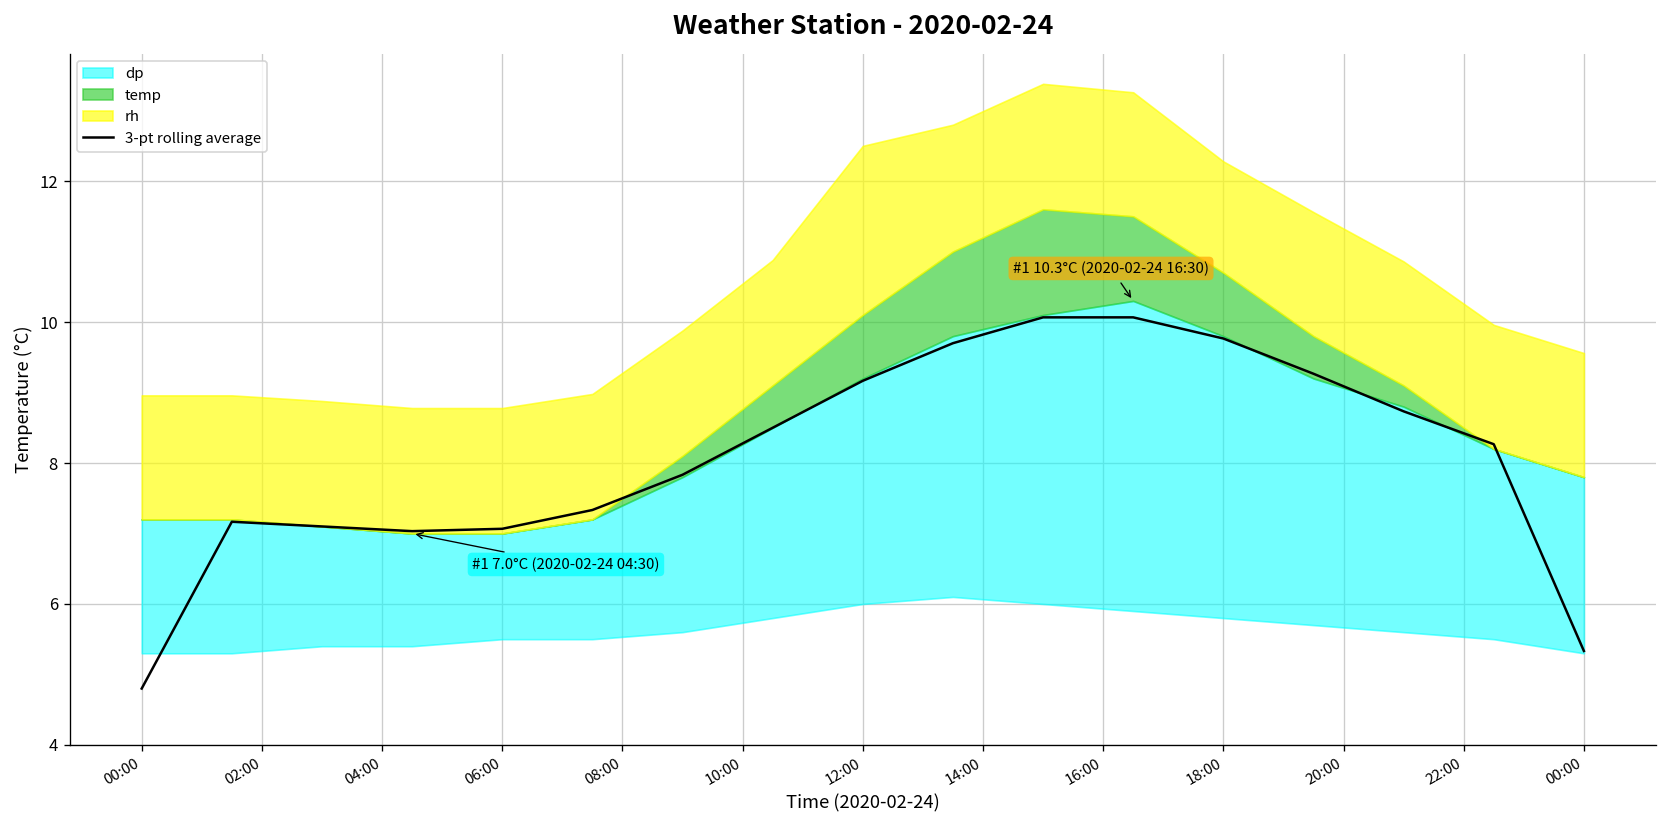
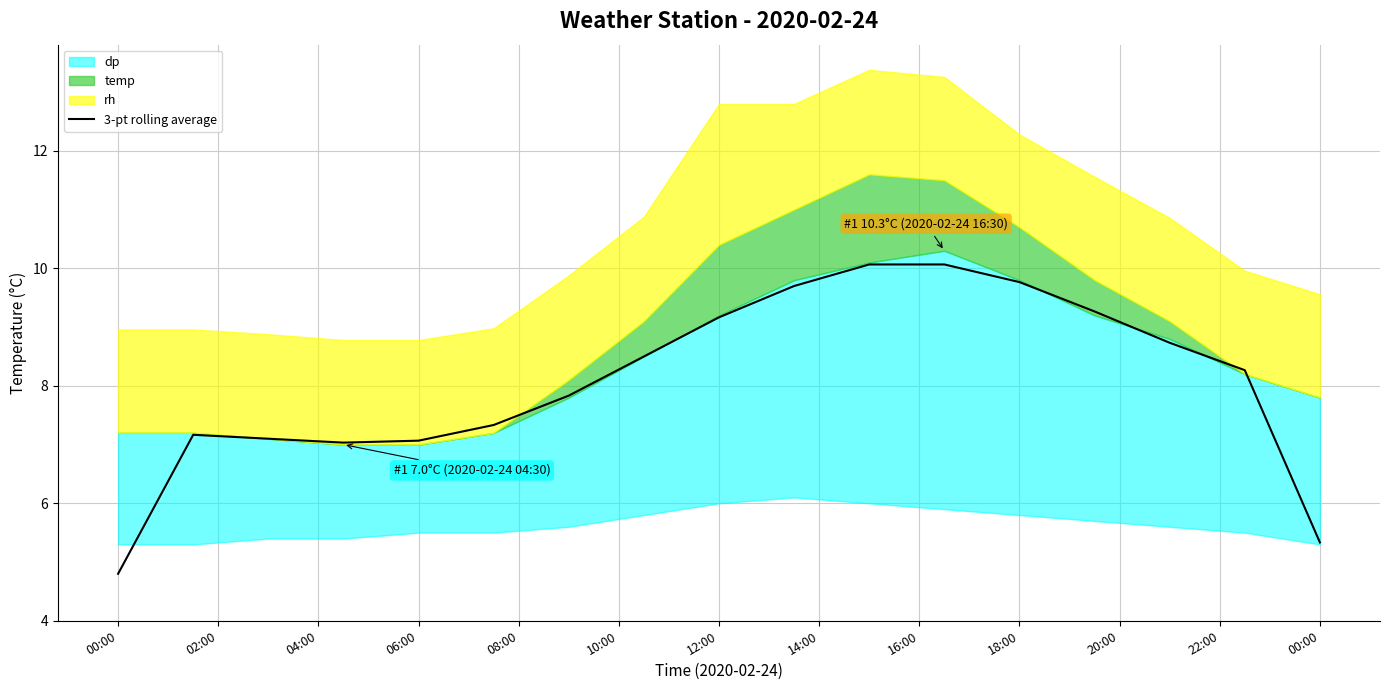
  {
    "3-pt rolling average": {
      "06:00": 7.1
    },
    "temp": {
-     "12:00": 0.9,
+     "12:00": 1.2,
      "18:00": 0.9
    },
    "rh": {
      "06:00": 1.8,
      "12:00": 2.4,
      "18:00": 1.6
    }
  }
